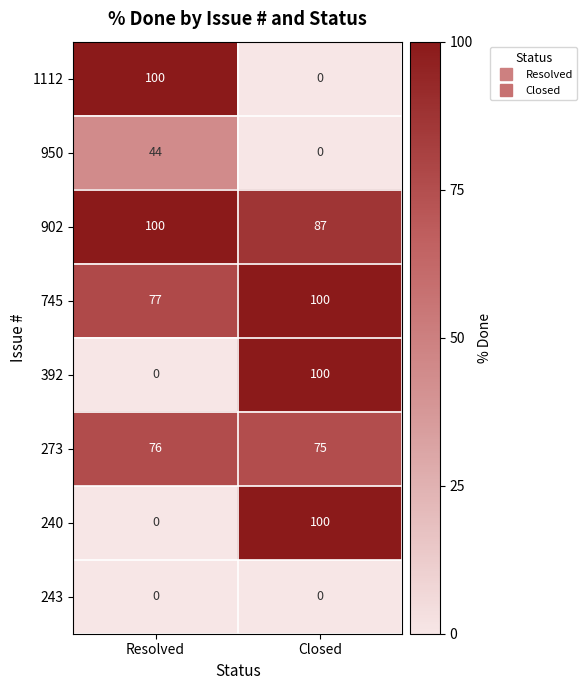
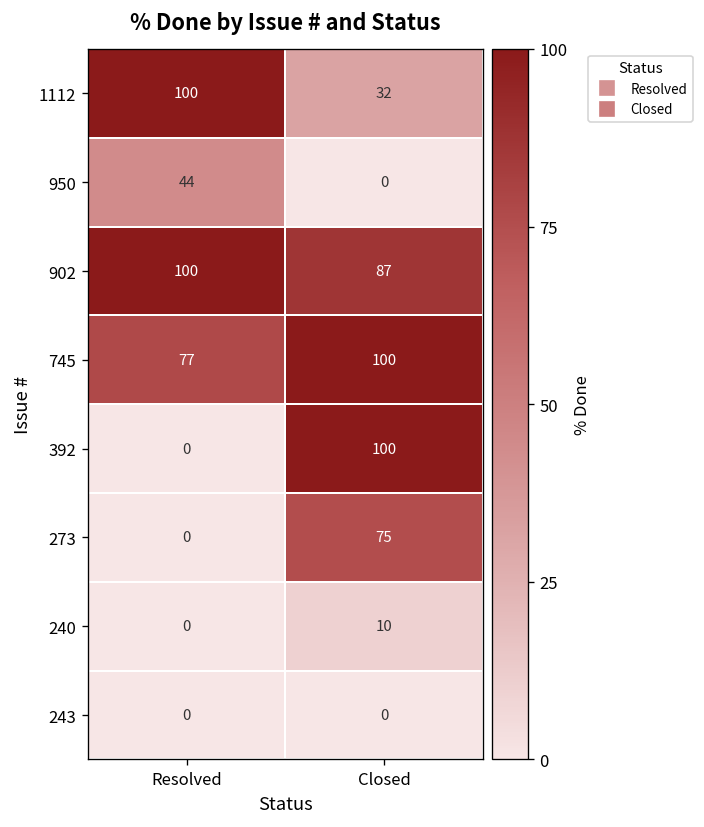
  {
    "1112": {
      "Resolved": 100,
-     "Closed": 0
+     "Closed": 32
    },
    "950": {
      "Resolved": 44,
      "Closed": 0
    },
    "902": {
      "Resolved": 100,
      "Closed": 87
    },
    "745": {
      "Resolved": 77,
      "Closed": 100
    },
    "392": {
      "Resolved": 0,
      "Closed": 100
    },
    "273": {
-     "Resolved": 76,
+     "Resolved": 0,
      "Closed": 75
    },
    "240": {
      "Resolved": 0,
-     "Closed": 100
+     "Closed": 10
    },
    "243": {
      "Resolved": 0,
      "Closed": 0
    }
  }
